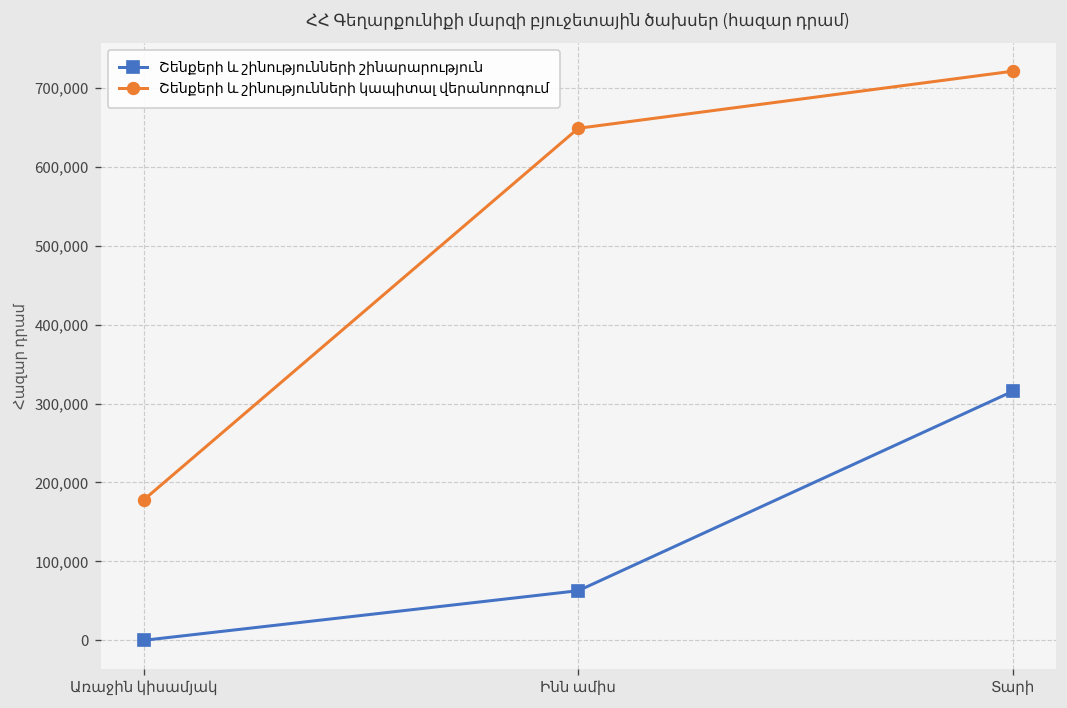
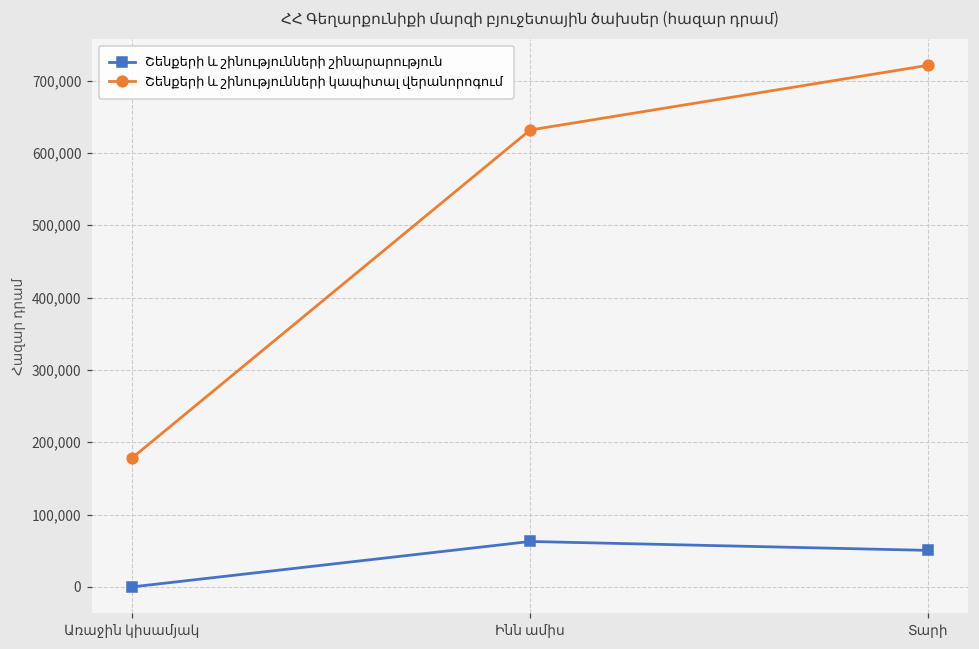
  {
    "Շենքերի և շինությունների շինարարություն": {
      "Առաջին կիսամյակ": "0",
      "Ինն ամիս": "60,000",
-     "Տարի": "320,000"
+     "Տարի": "50,000"
    },
    "Շենքերի և շինությունների կապիտալ վերանորոգում": {
      "Առաջին կիսամյակ": "180,000",
-     "Ինն ամիս": "650,000",
+     "Ինն ամիս": "630,000",
      "Տարի": "720,000"
    }
  }
